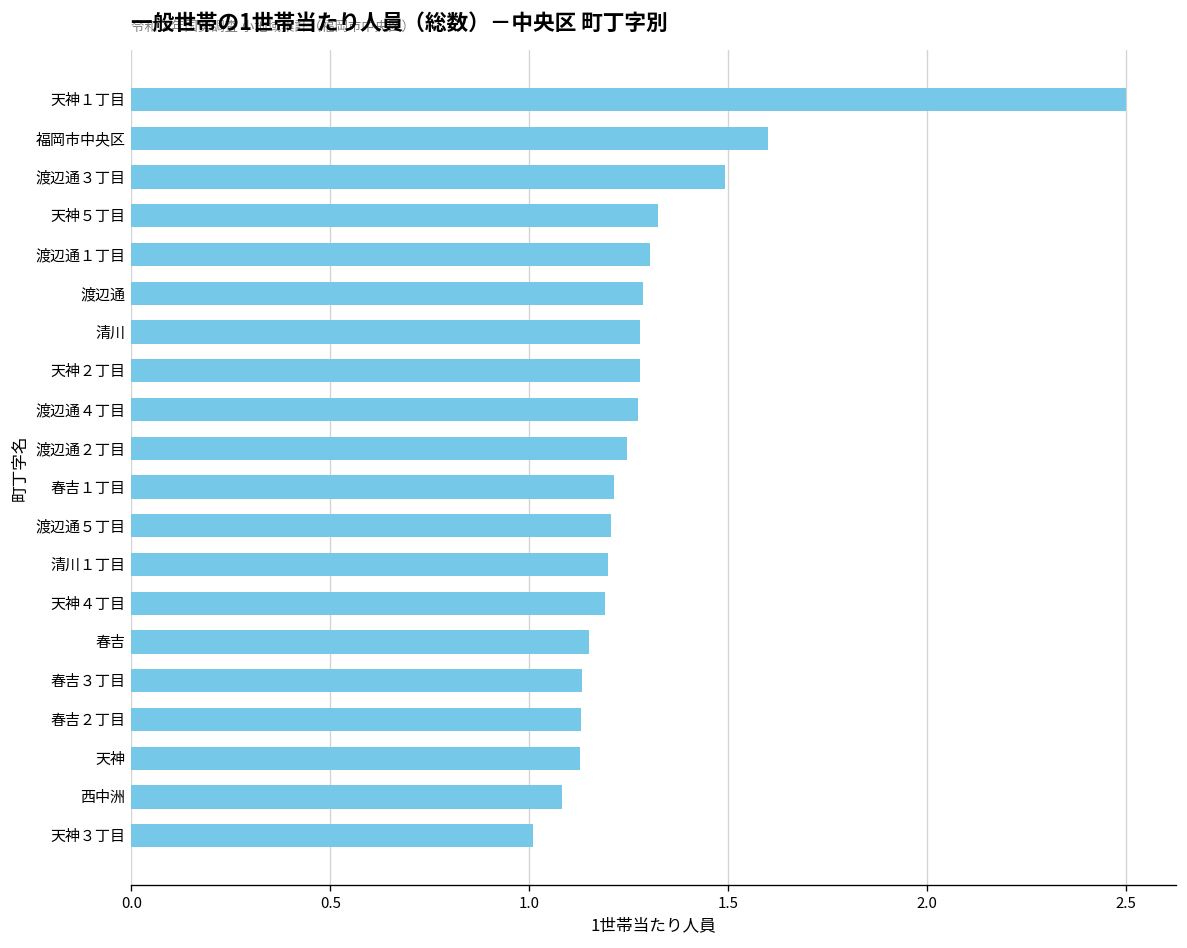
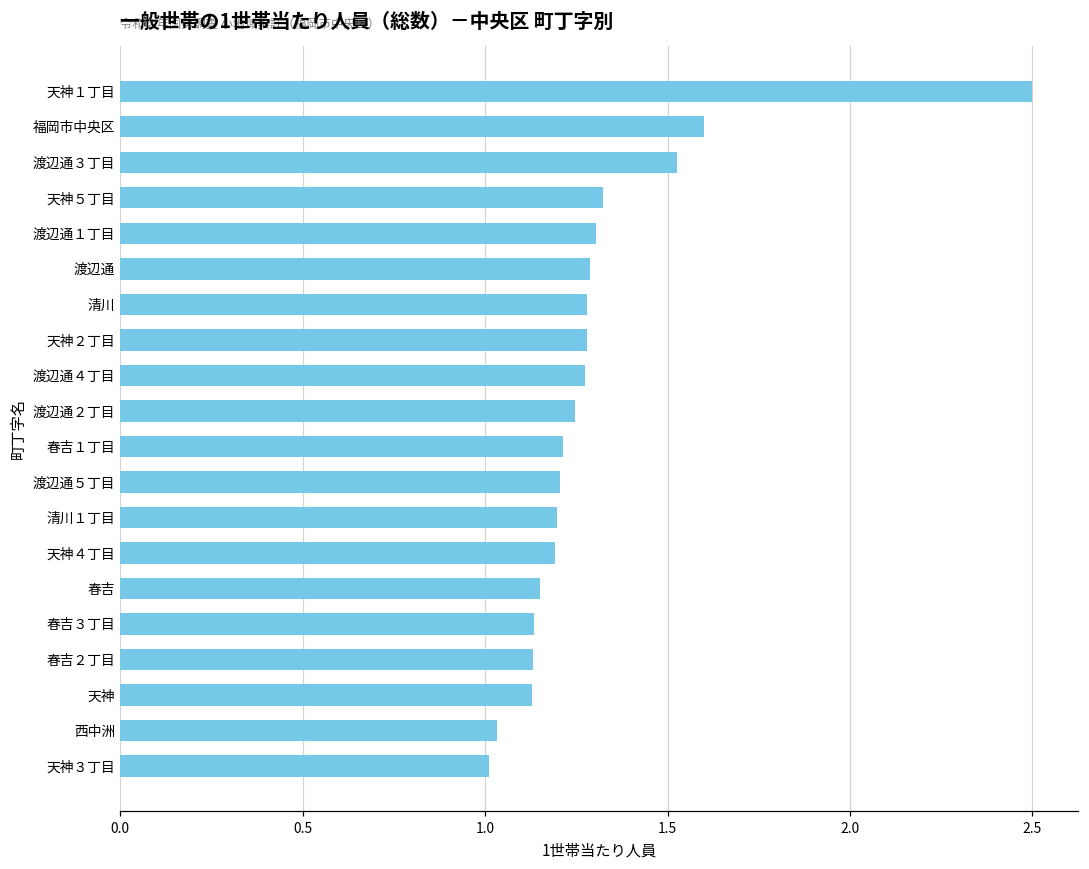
  {
    "天神１丁目": 2.50,
    "福岡市中央区": 1.60,
-   "渡辺通３丁目": 1.49,
+   "渡辺通３丁目": 1.53,
    "天神５丁目": 1.32,
    "渡辺通１丁目": 1.30,
    "渡辺通": 1.29,
    "清川": 1.28,
    "天神２丁目": 1.28,
    "渡辺通４丁目": 1.27,
    "渡辺通２丁目": 1.25,
    "春吉１丁目": 1.21,
    "渡辺通５丁目": 1.20,
    "清川１丁目": 1.20,
    "天神４丁目": 1.19,
    "春吉": 1.15,
    "春吉３丁目": 1.13,
    "春吉２丁目": 1.13,
    "天神": 1.13,
-   "西中洲": 1.08,
+   "西中洲": 1.03,
    "天神３丁目": 1.01
  }
